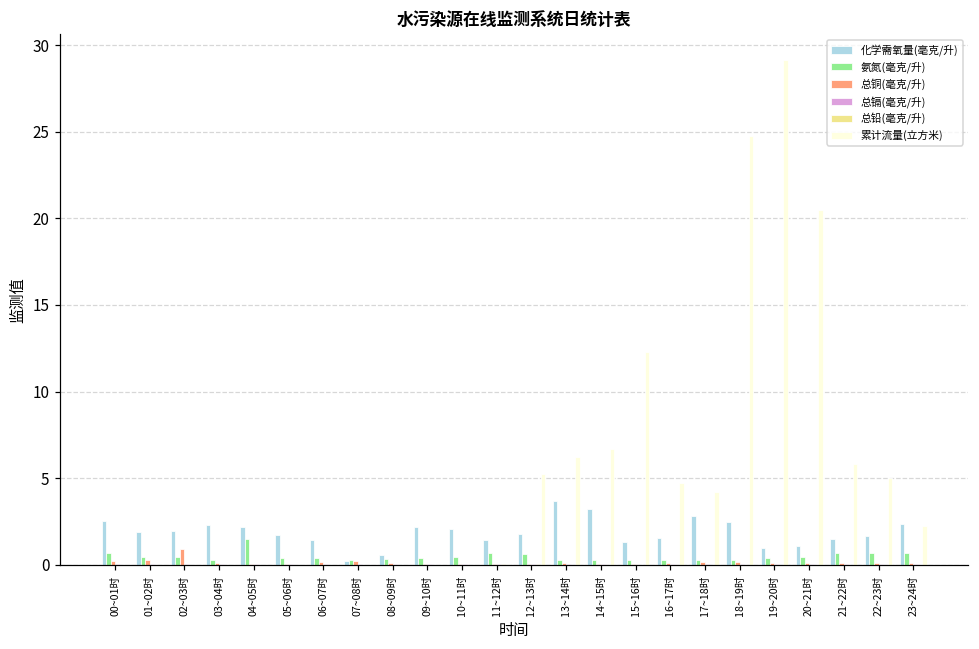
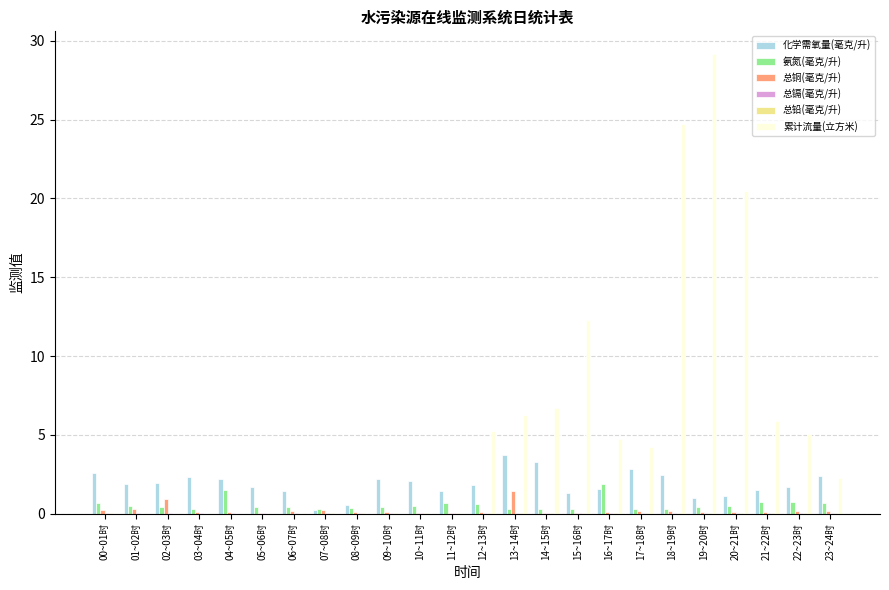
  {
    "化学需氧量(毫克/升)": {
      "00~01时": 2.6,
      "01~02时": 1.9,
      "02~03时": 2.0,
      "03~04时": 2.3,
      "04~05时": 2.2,
      "05~06时": 1.7,
      "06~07时": 1.5,
      "07~08时": 0.2,
      "08~09时": 0.6,
      "09~10时": 2.2,
      "10~11时": 2.1,
      "11~12时": 1.4,
      "12~13时": 1.8,
      "13~14时": 3.7,
      "14~15时": 3.2,
      "15~16时": 1.3,
      "16~17时": 1.6,
      "17~18时": 2.8,
      "18~19时": 2.5,
      "19~20时": 1.0,
      "20~21时": 1.1,
      "21~22时": 1.5,
      "22~23时": 1.7,
      "23~24时": 2.4
    },
    "氨氮(毫克/升)": {
      "00~01时": 0.7,
      "01~02时": 0.5,
      "02~03时": 0.4,
      "03~04时": 0.3,
      "04~05时": 1.5,
      "05~06时": 0.4,
      "06~07时": 0.4,
      "07~08时": 0.3,
      "08~09时": 0.3,
      "09~10时": 0.4,
      "10~11时": 0.5,
      "11~12时": 0.7,
      "12~13时": 0.6,
      "13~14时": 0.3,
      "14~15时": 0.3,
      "15~16时": 0.3,
-     "16~17时": 0.3,
+     "16~17时": 1.9,
      "17~18时": 0.3,
      "18~19时": 0.3,
      "19~20时": 0.4,
      "20~21时": 0.5,
      "21~22时": 0.7,
      "22~23时": 0.7,
      "23~24时": 0.7
    },
    "总铜(毫克/升)": {
      "00~01时": 0.2,
      "01~02时": 0.3,
      "02~03时": 0.9,
      "07~08时": 0.2,
-     "13~14时": 0.1,
+     "13~14时": 1.4,
      "17~18时": 0.2
    },
    "累计流量(立方米)": {
      "02~03时": 0.0,
      "03~04时": 0.0,
      "04~05时": 0.0,
      "05~06时": 0.0,
      "06~07时": 0.0,
      "07~08时": 0.0,
      "08~09时": 0.0,
      "09~10时": 0.0,
      "10~11时": 0.0,
      "12~13时": 5.3,
      "13~14时": 6.2,
      "14~15时": 6.7,
      "15~16时": 12.3,
      "16~17时": 4.7,
      "17~18时": 4.2,
      "18~19时": 24.7,
      "19~20时": 29.2,
      "20~21时": 20.5,
      "21~22时": 5.8,
      "22~23时": 5.0,
      "23~24时": 2.3
    }
  }
